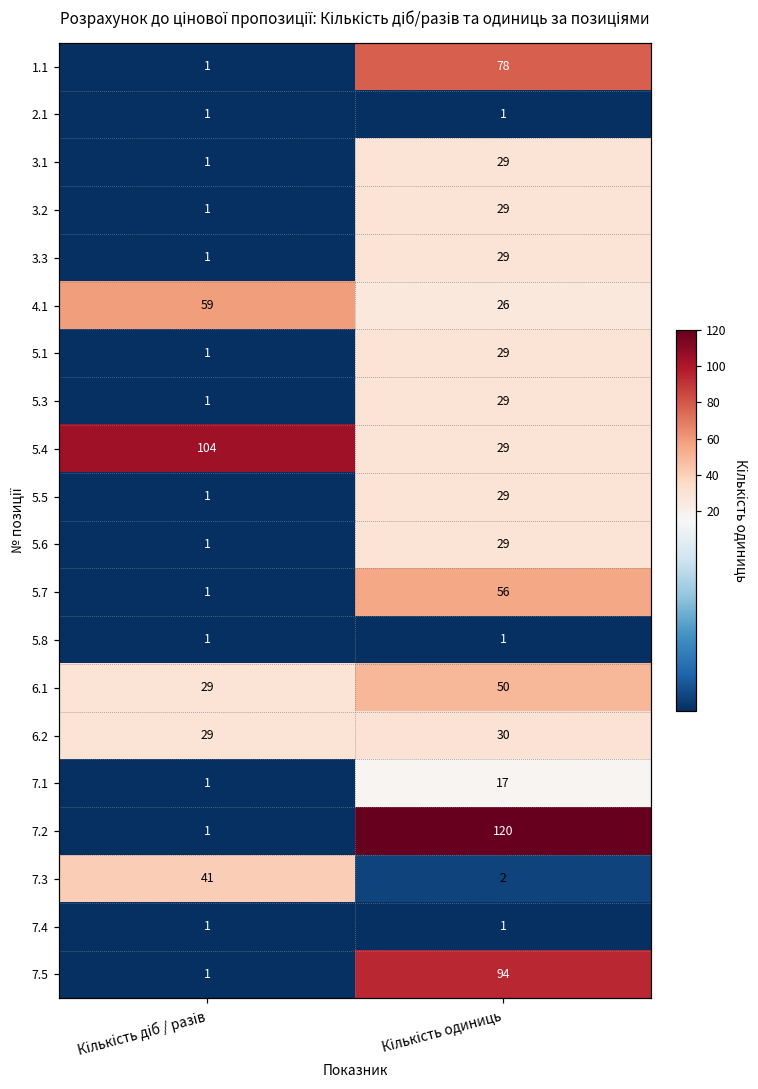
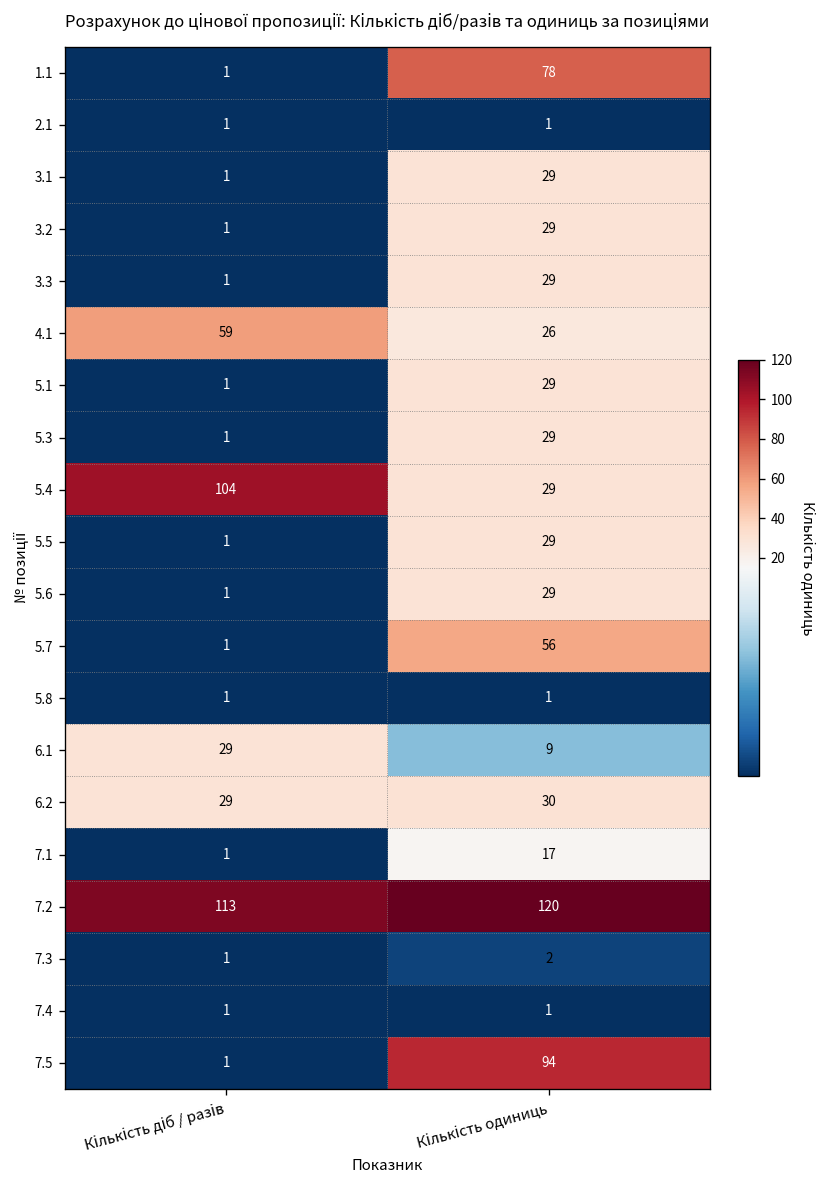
  {
    "1.1": {
      "Кількість діб / разів": 1,
      "Кількість одиниць": 78
    },
    "2.1": {
      "Кількість діб / разів": 1,
      "Кількість одиниць": 1
    },
    "3.1": {
      "Кількість діб / разів": 1,
      "Кількість одиниць": 29
    },
    "3.2": {
      "Кількість діб / разів": 1,
      "Кількість одиниць": 29
    },
    "3.3": {
      "Кількість діб / разів": 1,
      "Кількість одиниць": 29
    },
    "4.1": {
      "Кількість діб / разів": 59,
      "Кількість одиниць": 26
    },
    "5.1": {
      "Кількість діб / разів": 1,
      "Кількість одиниць": 29
    },
    "5.3": {
      "Кількість діб / разів": 1,
      "Кількість одиниць": 29
    },
    "5.4": {
      "Кількість діб / разів": 104,
      "Кількість одиниць": 29
    },
    "5.5": {
      "Кількість діб / разів": 1,
      "Кількість одиниць": 29
    },
    "5.6": {
      "Кількість діб / разів": 1,
      "Кількість одиниць": 29
    },
    "5.7": {
      "Кількість діб / разів": 1,
      "Кількість одиниць": 56
    },
    "5.8": {
      "Кількість діб / разів": 1,
      "Кількість одиниць": 1
    },
    "6.1": {
      "Кількість діб / разів": 29,
-     "Кількість одиниць": 50
+     "Кількість одиниць": 9
    },
    "6.2": {
      "Кількість діб / разів": 29,
      "Кількість одиниць": 30
    },
    "7.1": {
      "Кількість діб / разів": 1,
      "Кількість одиниць": 17
    },
    "7.2": {
-     "Кількість діб / разів": 1,
+     "Кількість діб / разів": 113,
      "Кількість одиниць": 120
    },
    "7.3": {
-     "Кількість діб / разів": 41,
+     "Кількість діб / разів": 1,
      "Кількість одиниць": 2
    },
    "7.4": {
      "Кількість діб / разів": 1,
      "Кількість одиниць": 1
    },
    "7.5": {
      "Кількість діб / разів": 1,
      "Кількість одиниць": 94
    }
  }
